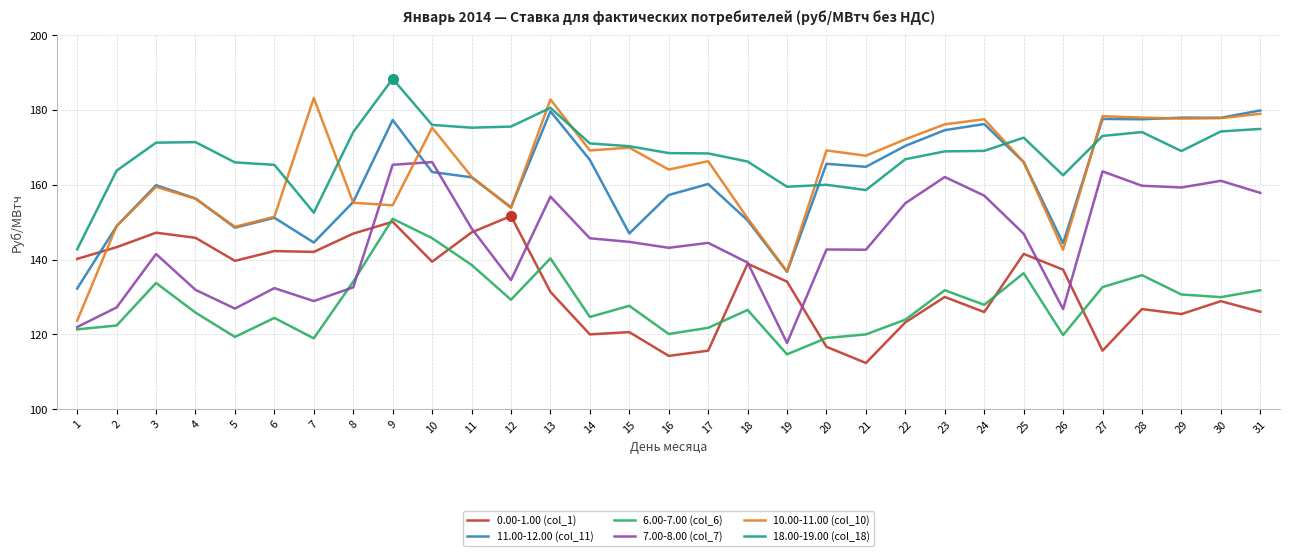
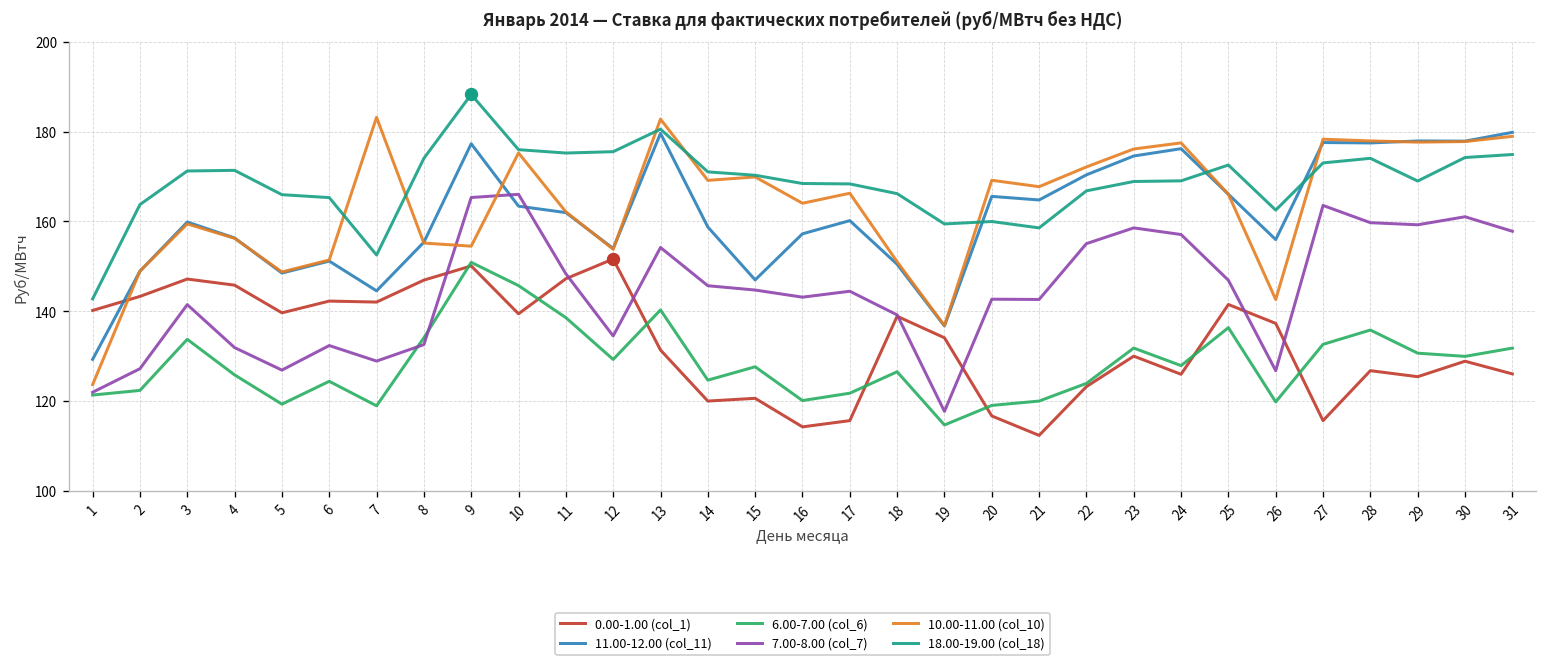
  {
    "11.00-12.00 (col_11)": {
-     "1": 132,
+     "1": 129,
      "7": 145,
      "9": 177,
      "10": 163,
      "13": 180,
-     "14": 167,
+     "14": 159,
      "15": 147,
      "16": 157,
      "17": 160,
      "20": 166,
      "21": 165,
      "22": 170,
      "23": 175,
      "24": 176,
-     "26": 144,
+     "26": 156,
      "27": 178,
      "31": 180
    },
    "7.00-8.00 (col_7)": {
      "2": 127,
      "3": 141,
      "4": 132,
      "5": 127,
      "6": 132,
      "7": 129,
      "8": 133,
      "9": 165,
      "10": 166,
      "11": 148,
      "12": 134,
-     "13": 157,
+     "13": 154,
      "14": 146,
      "15": 145,
      "16": 143,
      "17": 144,
      "19": 118,
      "20": 143,
      "21": 143,
      "22": 155,
-     "23": 162,
+     "23": 159,
      "24": 157,
      "25": 147,
      "26": 127,
      "27": 164,
      "28": 160,
      "29": 159,
      "30": 161,
      "31": 158
    },
    "10.00-11.00 (col_10)": {
      "1": 124,
      "7": 183,
      "9": 155,
      "10": 175,
      "13": 183,
      "14": 169,
      "16": 164,
      "17": 166,
      "20": 169,
      "21": 168,
      "22": 172,
      "23": 176,
      "24": 178,
      "26": 143,
      "27": 178,
      "31": 179
    }
  }
